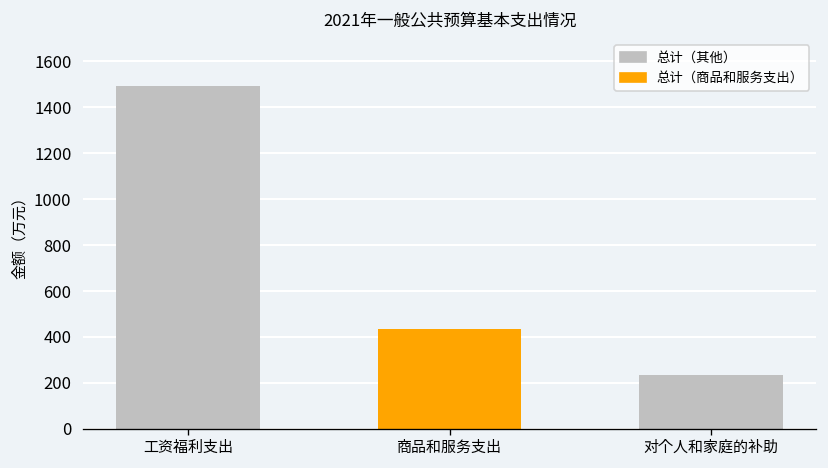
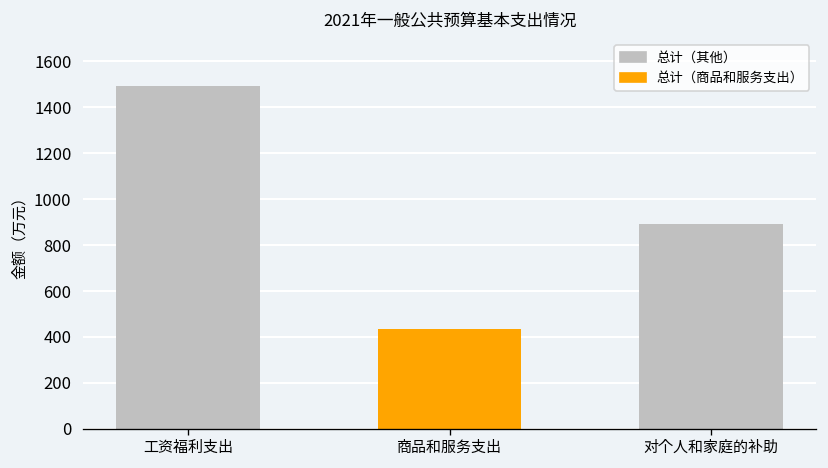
  {
    "工资福利支出": 1490,
    "商品和服务支出": 440,
-   "对个人和家庭的补助": 240
+   "对个人和家庭的补助": 890
  }
